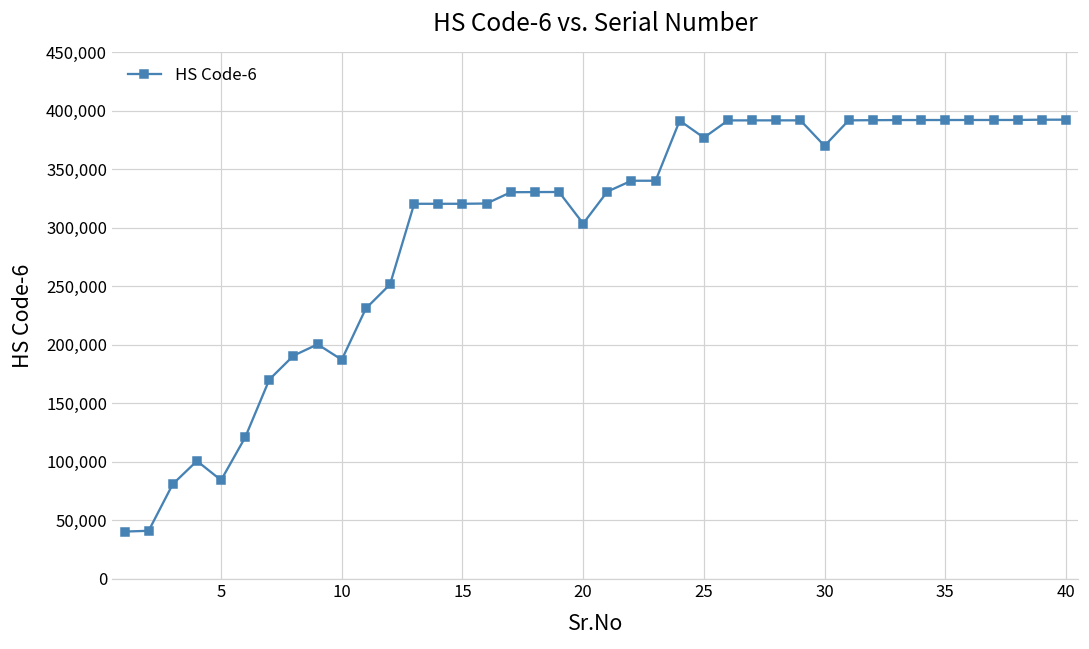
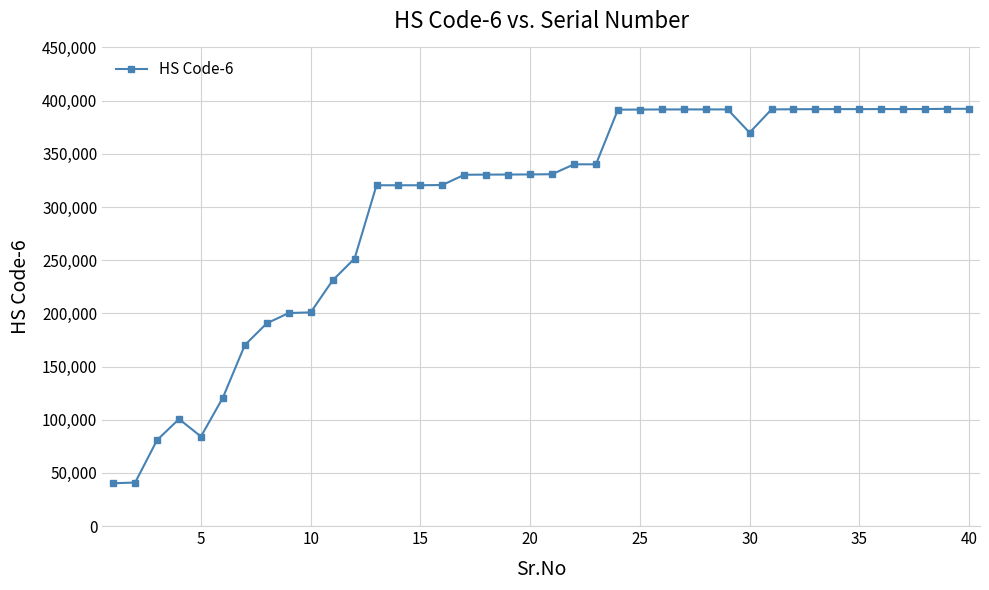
  {
    "5": "84,000",
-   "10": "187,000",
+   "10": "201,000",
    "15": "320,000",
-   "20": "303,000",
-   "25": "377,000",
+   "20": "331,000",
+   "25": "392,000",
    "30": "370,000",
    "35": "392,000",
    "40": "392,000"
  }
